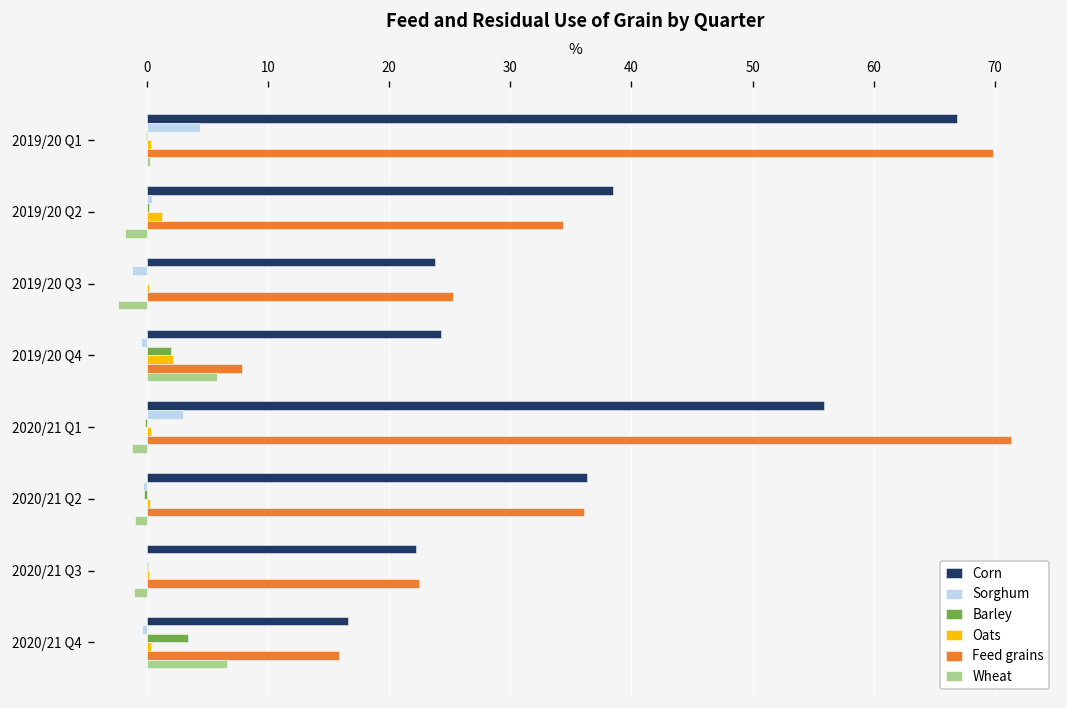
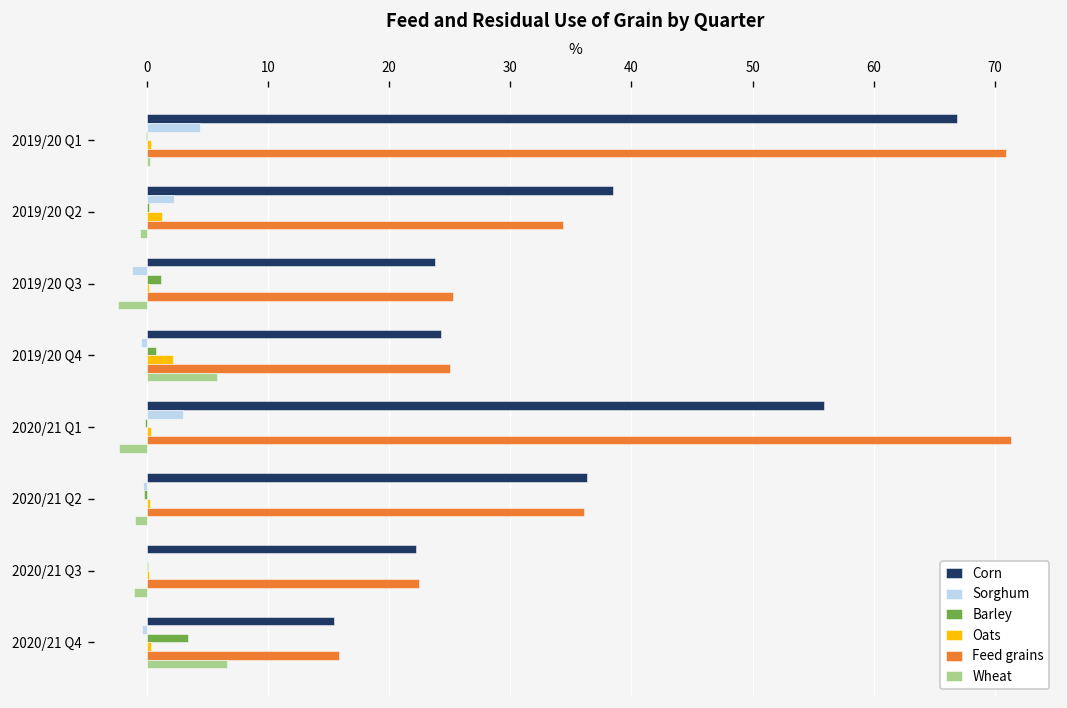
  {
    "Corn": {
      "2019/20 Q1": 66.9,
      "2019/20 Q2": 38.5,
      "2019/20 Q3": 23.8,
      "2019/20 Q4": 24.3,
      "2020/21 Q1": 55.9,
      "2020/21 Q2": 36.3,
      "2020/21 Q3": 22.3,
-     "2020/21 Q4": 16.6
+     "2020/21 Q4": 15.5
    },
    "Sorghum": {
      "2019/20 Q1": 4.4,
-     "2019/20 Q2": 0.4,
+     "2019/20 Q2": 2.3,
      "2019/20 Q3": -1.3,
      "2019/20 Q4": -0.5,
      "2020/21 Q1": 3.0,
      "2020/21 Q2": -0.3,
      "2020/21 Q4": -0.4
    },
    "Barley": {
-     "2019/20 Q3": 0.0,
-     "2019/20 Q4": 2.0,
+     "2019/20 Q3": 1.2,
+     "2019/20 Q4": 0.8,
      "2020/21 Q4": 3.4
    },
    "Oats": {
      "2019/20 Q1": 0.3,
      "2019/20 Q2": 1.3,
      "2019/20 Q4": 2.2,
      "2020/21 Q1": 0.3,
      "2020/21 Q2": 0.3,
      "2020/21 Q4": 0.3
    },
    "Feed grains": {
-     "2019/20 Q1": 69.8,
+     "2019/20 Q1": 70.9,
      "2019/20 Q2": 34.3,
      "2019/20 Q3": 25.2,
-     "2019/20 Q4": 7.9,
+     "2019/20 Q4": 25.0,
      "2020/21 Q1": 71.4,
      "2020/21 Q2": 36.1,
      "2020/21 Q3": 22.5,
      "2020/21 Q4": 15.9
    },
    "Wheat": {
      "2019/20 Q1": 0.3,
-     "2019/20 Q2": -1.8,
+     "2019/20 Q2": -0.6,
      "2019/20 Q3": -2.4,
      "2019/20 Q4": 5.8,
-     "2020/21 Q1": -1.2,
+     "2020/21 Q1": -2.3,
      "2020/21 Q2": -0.9,
      "2020/21 Q3": -1.1,
      "2020/21 Q4": 6.6
    }
  }
